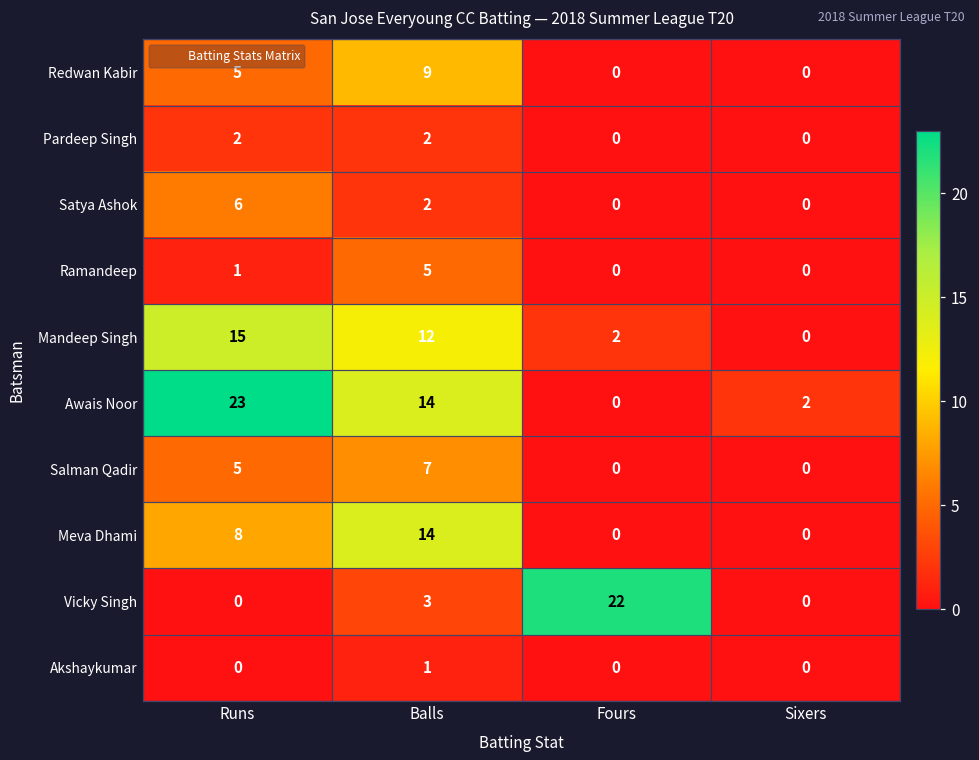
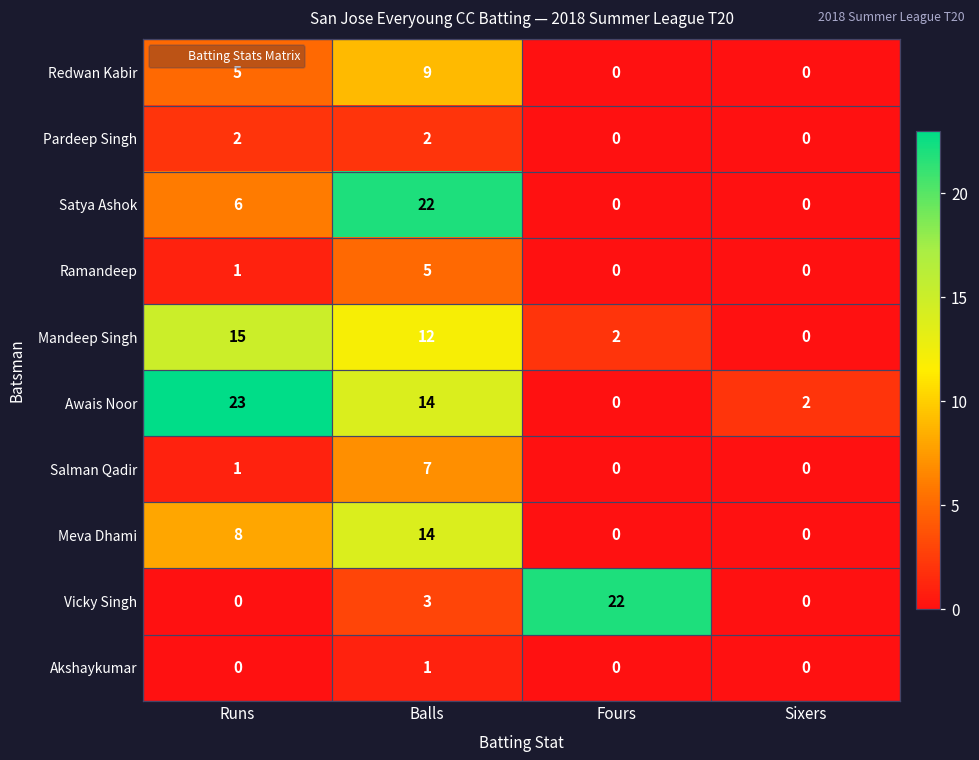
  {
    "Redwan Kabir": {
      "Balls": 9,
      "Fours": 0,
      "Sixers": 0
    },
    "Pardeep Singh": {
      "Runs": 2,
      "Balls": 2,
      "Fours": 0,
      "Sixers": 0
    },
    "Satya Ashok": {
      "Runs": 6,
-     "Balls": 2,
+     "Balls": 22,
      "Fours": 0,
      "Sixers": 0
    },
    "Ramandeep": {
      "Runs": 1,
      "Balls": 5,
      "Fours": 0,
      "Sixers": 0
    },
    "Mandeep Singh": {
      "Runs": 15,
      "Balls": 12,
      "Fours": 2,
      "Sixers": 0
    },
    "Awais Noor": {
      "Runs": 23,
      "Balls": 14,
      "Fours": 0,
      "Sixers": 2
    },
    "Salman Qadir": {
-     "Runs": 5,
+     "Runs": 1,
      "Balls": 7,
      "Fours": 0,
      "Sixers": 0
    },
    "Meva Dhami": {
      "Runs": 8,
      "Balls": 14,
      "Fours": 0,
      "Sixers": 0
    },
    "Vicky Singh": {
      "Runs": 0,
      "Balls": 3,
      "Fours": 22,
      "Sixers": 0
    },
    "Akshaykumar": {
      "Runs": 0,
      "Balls": 1,
      "Fours": 0,
      "Sixers": 0
    }
  }
